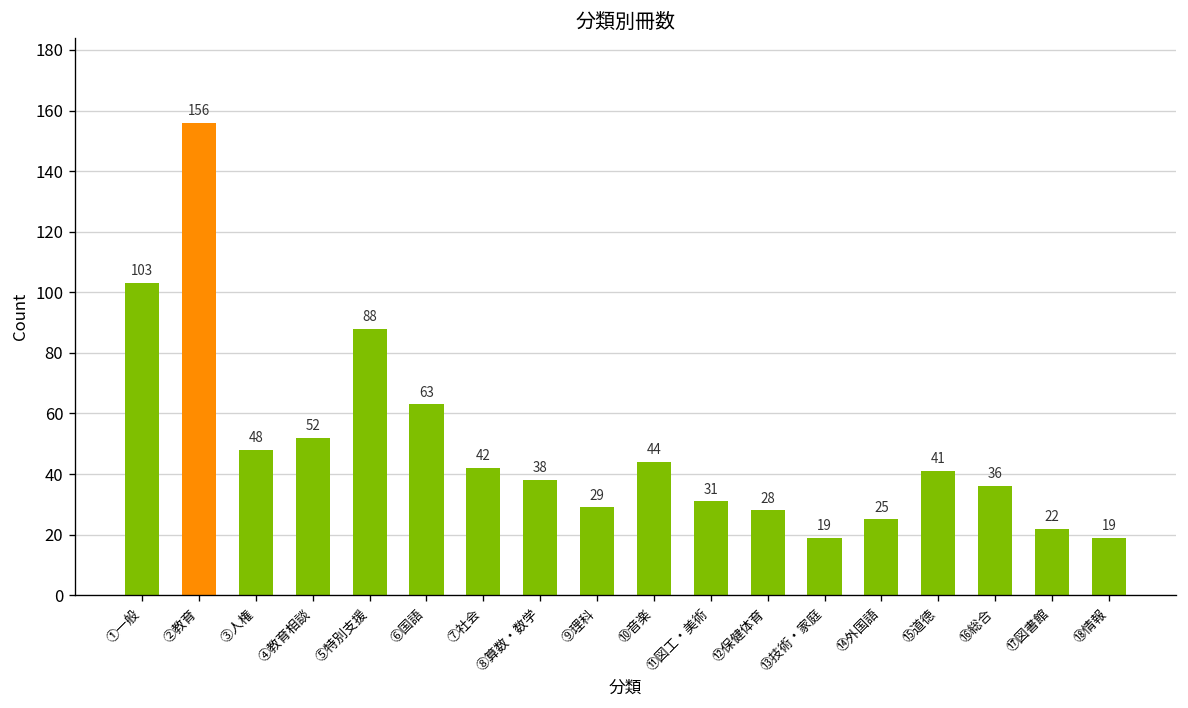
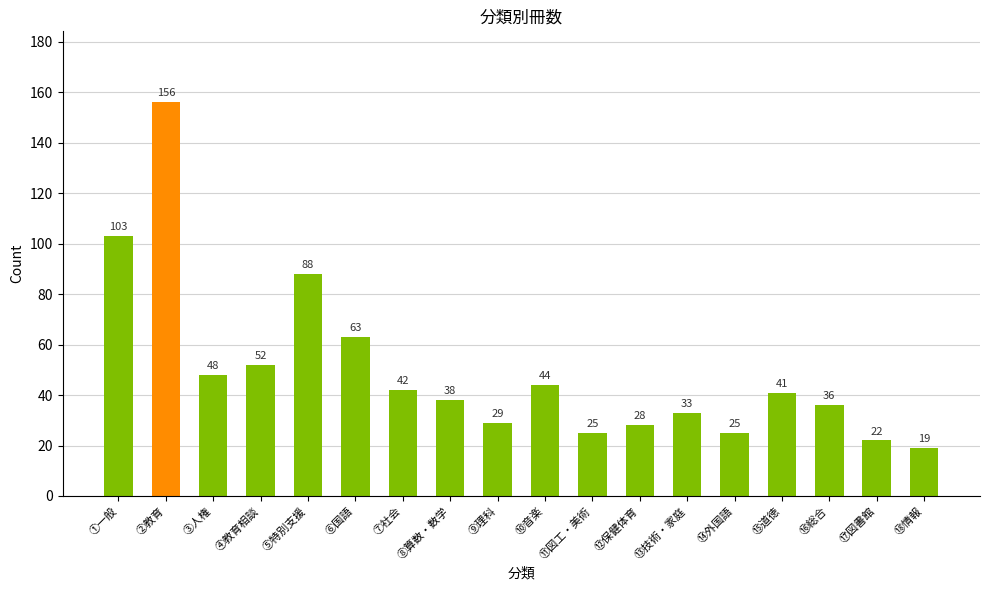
  {
    "①一般": 103,
    "②教育": 156,
    "③人権": 48,
    "④教育相談": 52,
    "⑤特別支援": 88,
    "⑥国語": 63,
    "⑦社会": 42,
    "⑧算数・数学": 38,
    "⑨理科": 29,
    "⑩音楽": 44,
-   "⑪図工・美術": 31,
+   "⑪図工・美術": 25,
    "⑫保健体育": 28,
-   "⑬技術・家庭": 19,
+   "⑬技術・家庭": 33,
    "⑭外国語": 25,
    "⑮道徳": 41,
    "⑯総合": 36,
    "⑰図書館": 22,
    "⑱情報": 19
  }
